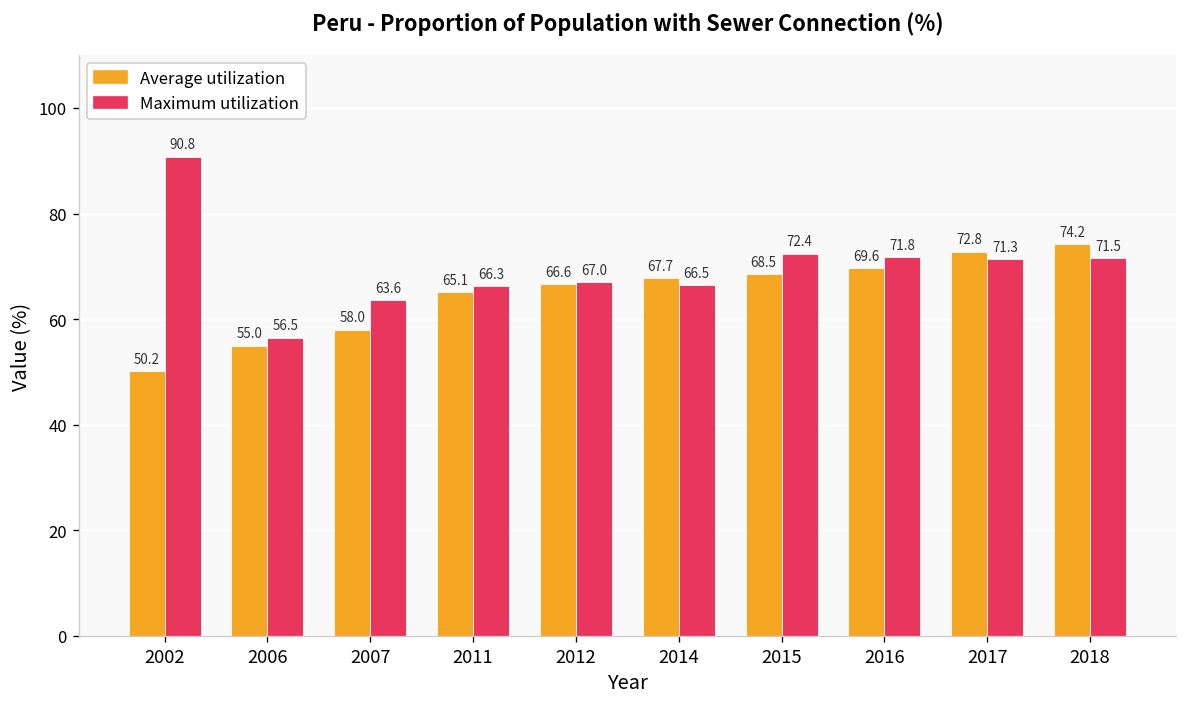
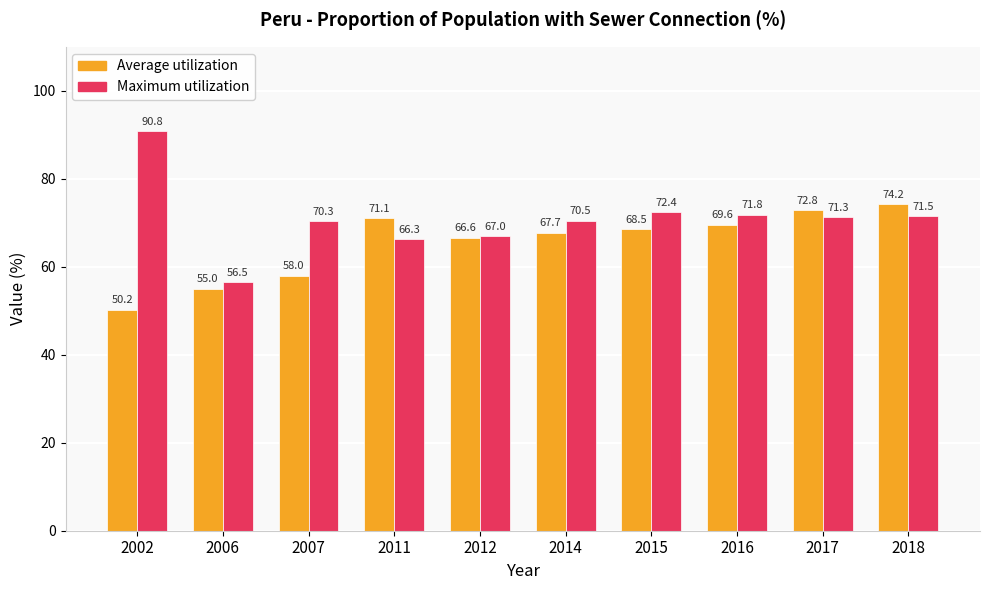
  {
    "Average utilization": {
      "2002": 50.2,
      "2006": 55.0,
      "2007": 58.0,
-     "2011": 65.1,
+     "2011": 71.1,
      "2012": 66.6,
      "2014": 67.7,
      "2015": 68.5,
      "2016": 69.6,
      "2017": 72.8,
      "2018": 74.2
    },
    "Maximum utilization": {
      "2002": 90.8,
      "2006": 56.5,
-     "2007": 63.6,
+     "2007": 70.3,
      "2011": 66.3,
      "2012": 67.0,
-     "2014": 66.5,
+     "2014": 70.5,
      "2015": 72.4,
      "2016": 71.8,
      "2017": 71.3,
      "2018": 71.5
    }
  }
